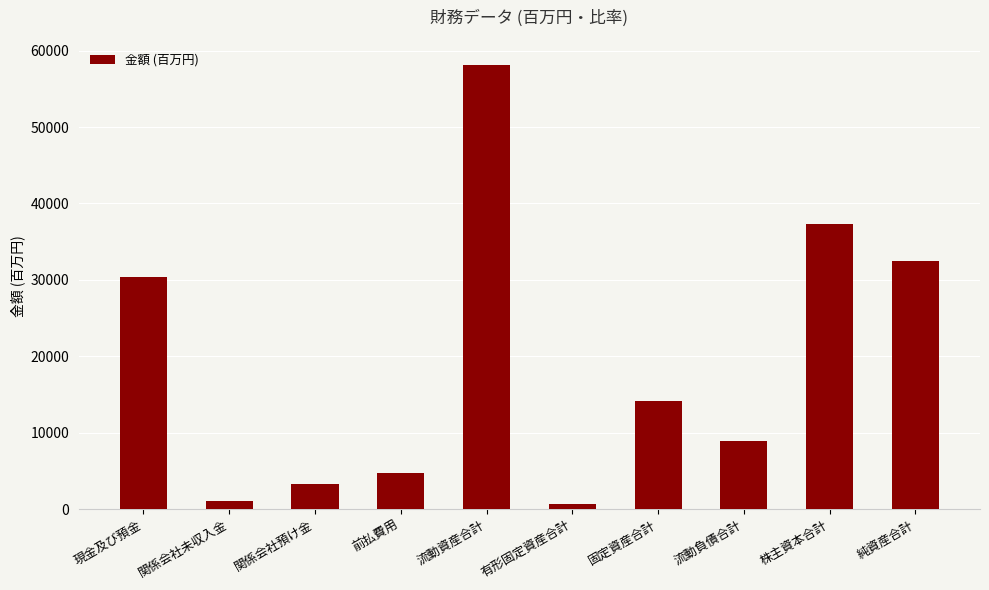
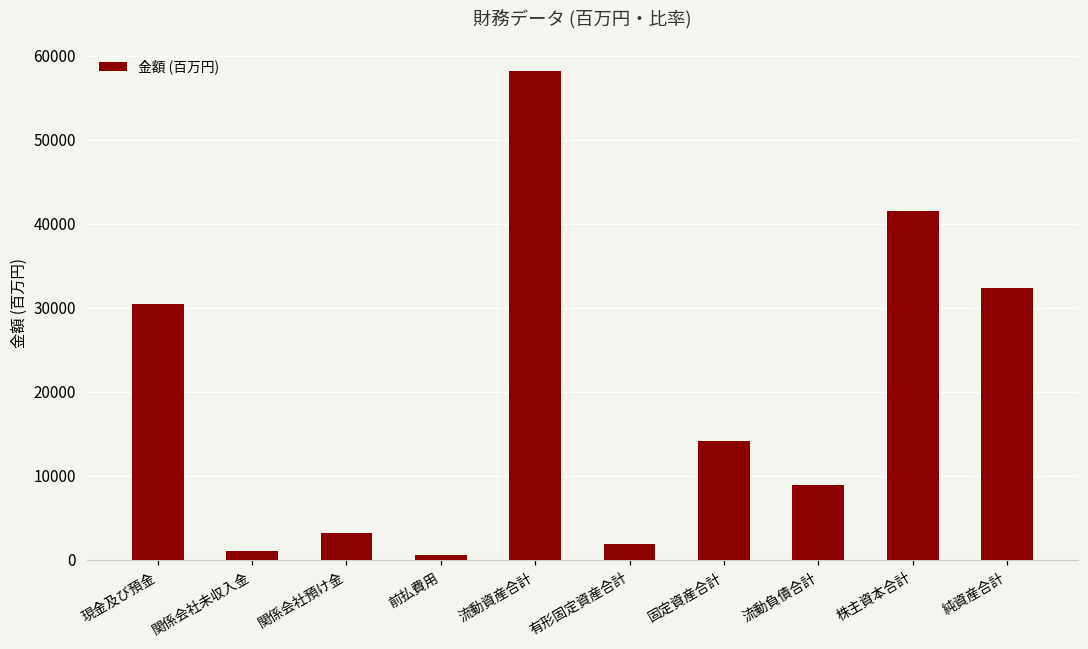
  {
    "現金及び預金": 30000,
    "関係会社未収入金": 1000,
    "関係会社預け金": 3000,
-   "前払費用": 5000,
+   "前払費用": 1000,
    "流動資産合計": 58000,
-   "有形固定資産合計": 1000,
+   "有形固定資産合計": 2000,
    "固定資産合計": 14000,
    "流動負債合計": 9000,
-   "株主資本合計": 37000,
+   "株主資本合計": 41000,
    "純資産合計": 32000
  }
